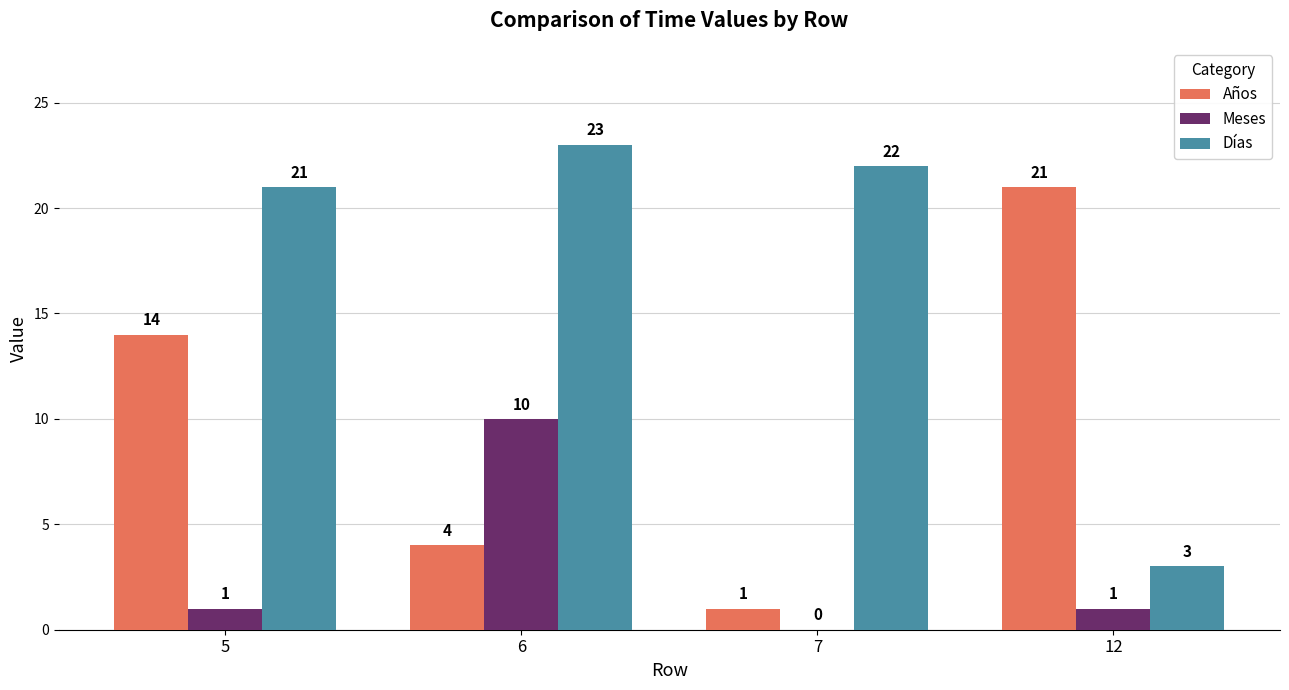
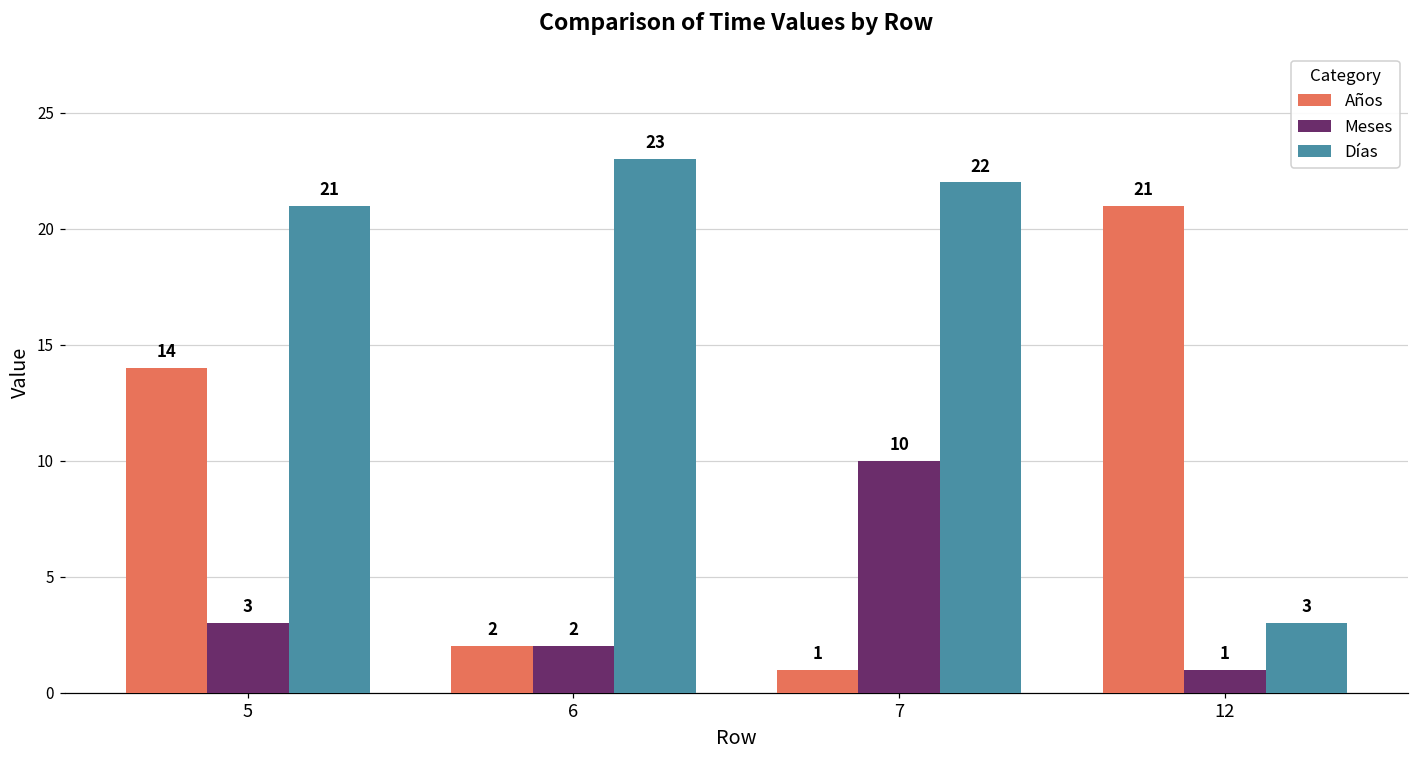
  {
    "Años": {
      "5": 14,
-     "6": 4,
+     "6": 2,
      "7": 1,
      "12": 21
    },
    "Meses": {
-     "5": 1,
-     "6": 10,
-     "7": 0,
+     "5": 3,
+     "6": 2,
+     "7": 10,
      "12": 1
    },
    "Días": {
      "5": 21,
      "6": 23,
      "7": 22,
      "12": 3
    }
  }
